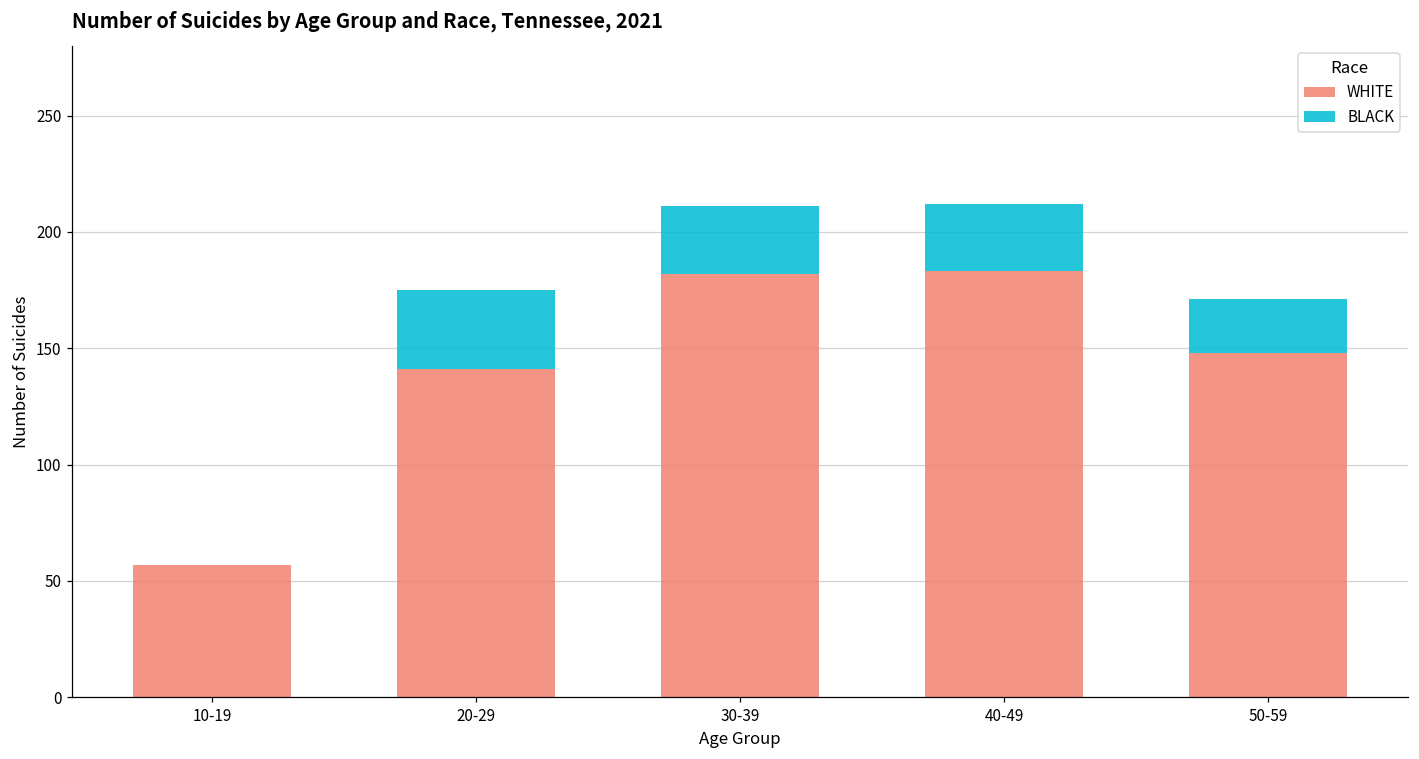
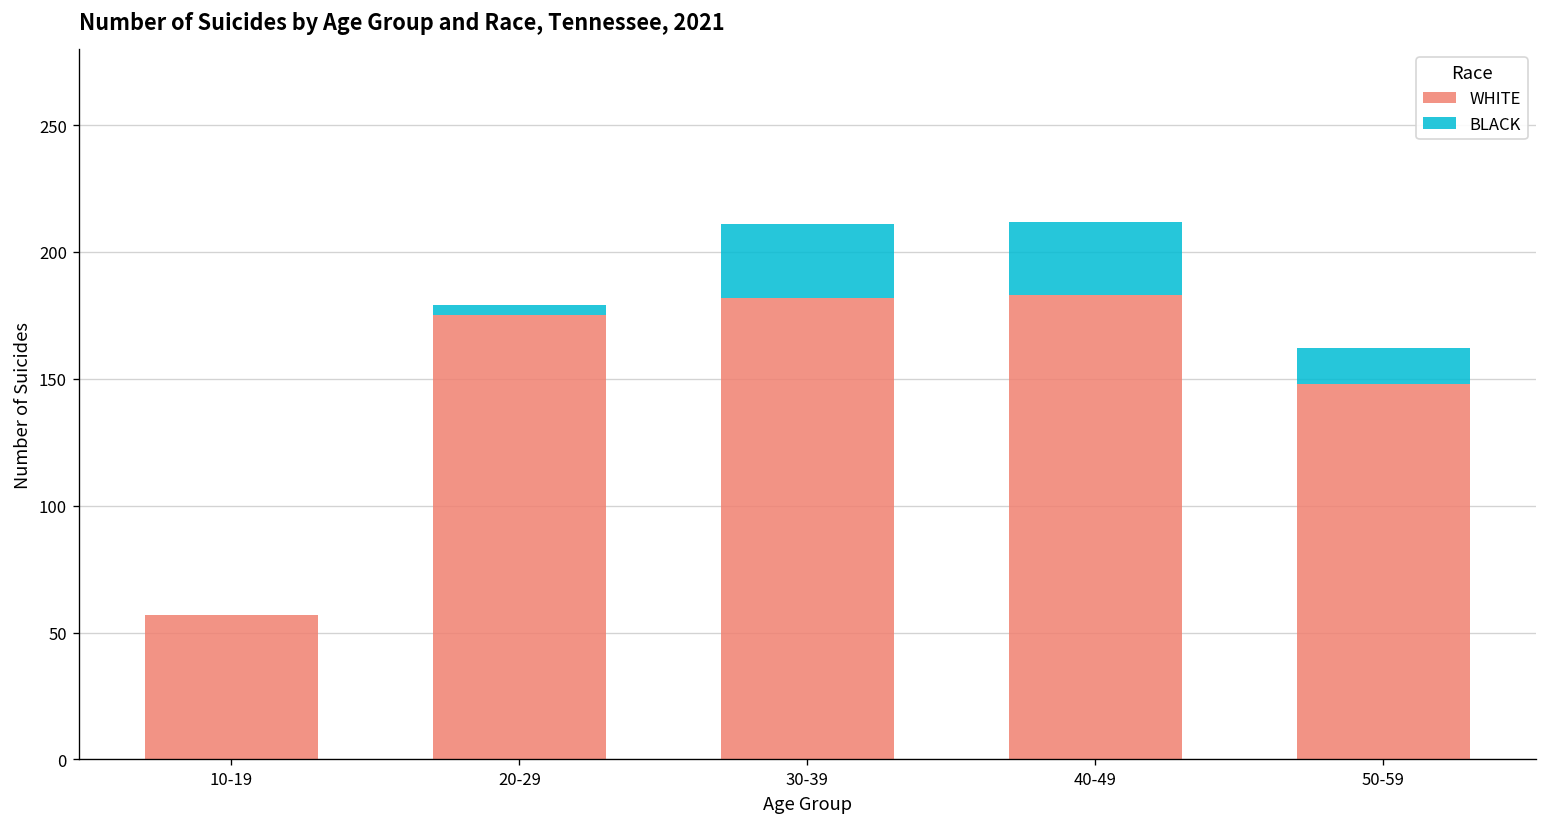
  {
    "WHITE": {
      "10-19": 57,
-     "20-29": 141,
+     "20-29": 175,
      "30-39": 182,
      "40-49": 183,
      "50-59": 148
    },
    "BLACK": {
      "10-19": 0,
-     "20-29": 34,
+     "20-29": 4,
      "30-39": 29,
      "40-49": 29,
-     "50-59": 23
+     "50-59": 14
    }
  }
